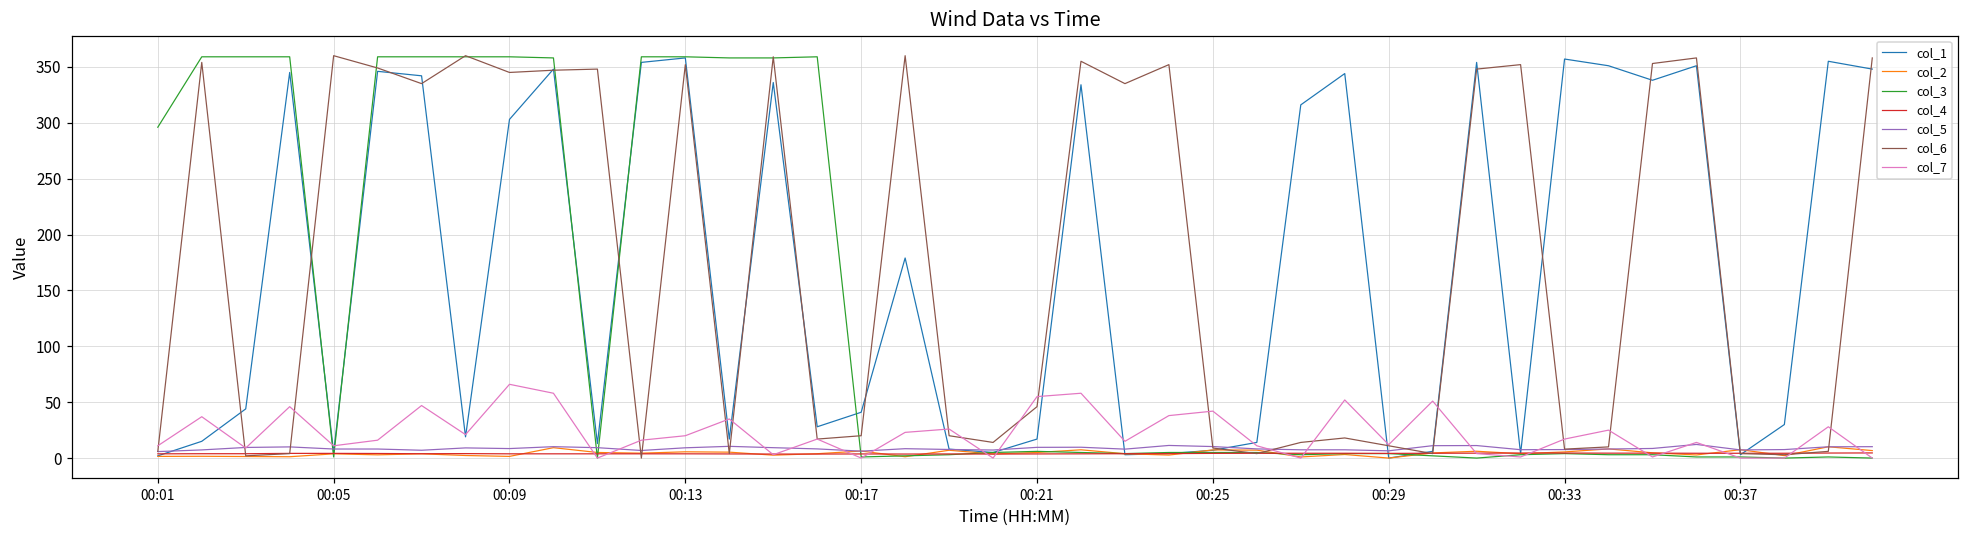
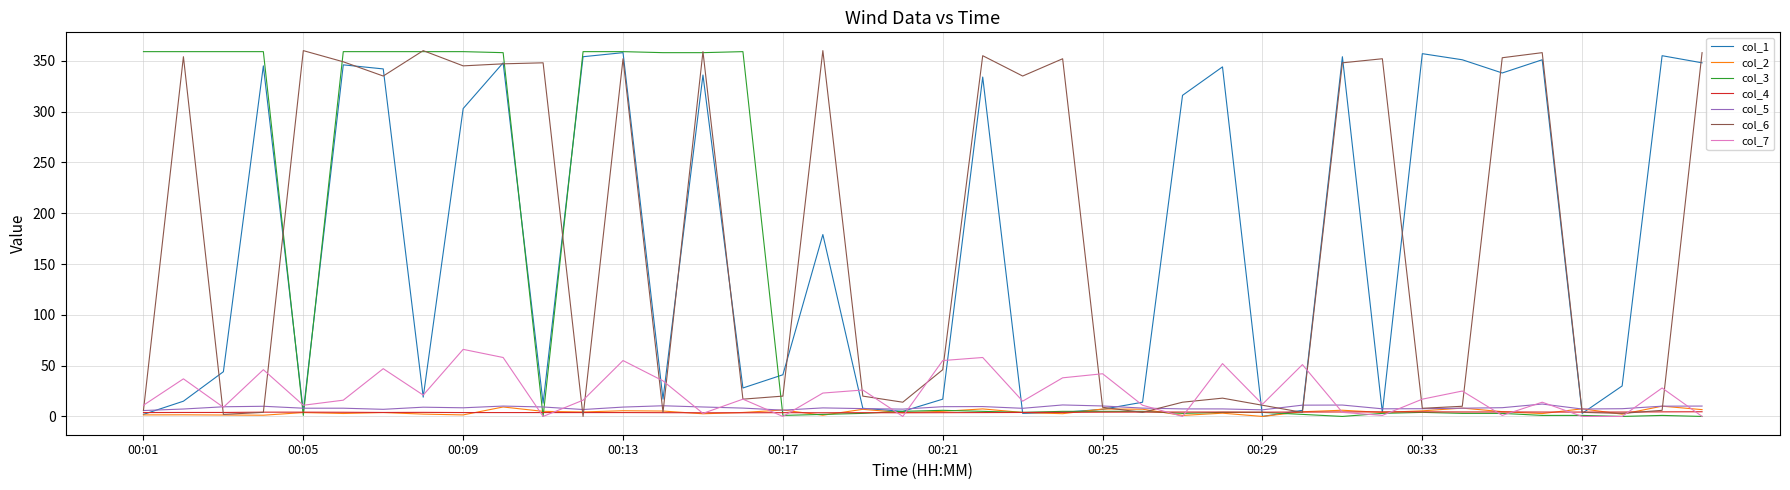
  {
    "col_1": {
      "00:09": 303,
      "00:17": 41,
      "00:21": 17,
      "00:33": 357
    },
    "col_3": {
-     "00:01": 296,
+     "00:01": 359,
      "00:05": 1,
      "00:09": 359
    },
    "col_4": {
      "00:17": 4
    },
    "col_5": {
      "00:05": 8,
      "00:09": 9,
      "00:13": 9,
      "00:21": 10
    },
    "col_6": {
      "00:05": 360,
      "00:09": 345,
      "00:13": 352,
      "00:17": 20,
      "00:21": 46
    },
    "col_7": {
      "00:01": 11,
      "00:05": 11,
      "00:09": 66,
-     "00:13": 20,
+     "00:13": 55,
      "00:21": 55,
      "00:25": 42,
      "00:33": 17
    }
  }
